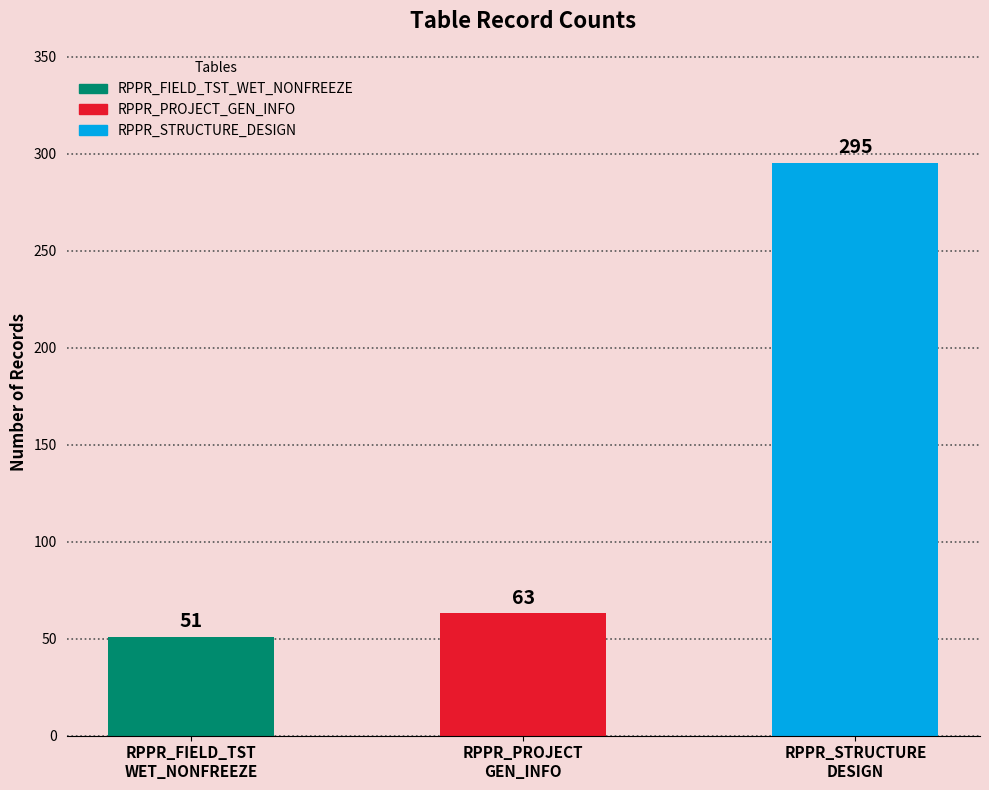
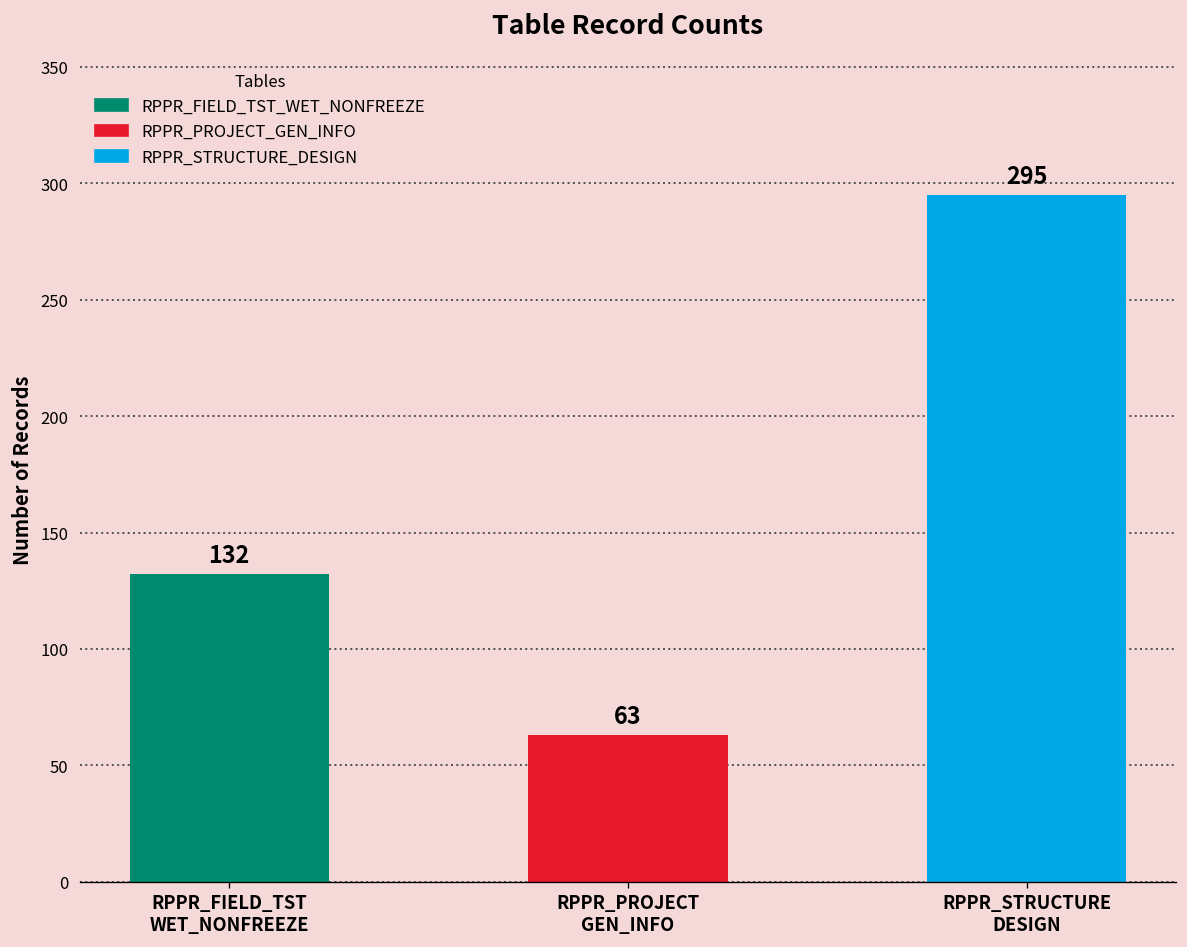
  {
-   "RPPR_FIELD_TST WET_NONFREEZE": 51,
+   "RPPR_FIELD_TST WET_NONFREEZE": 132,
    "RPPR_PROJECT GEN_INFO": 63,
    "RPPR_STRUCTURE DESIGN": 295
  }
